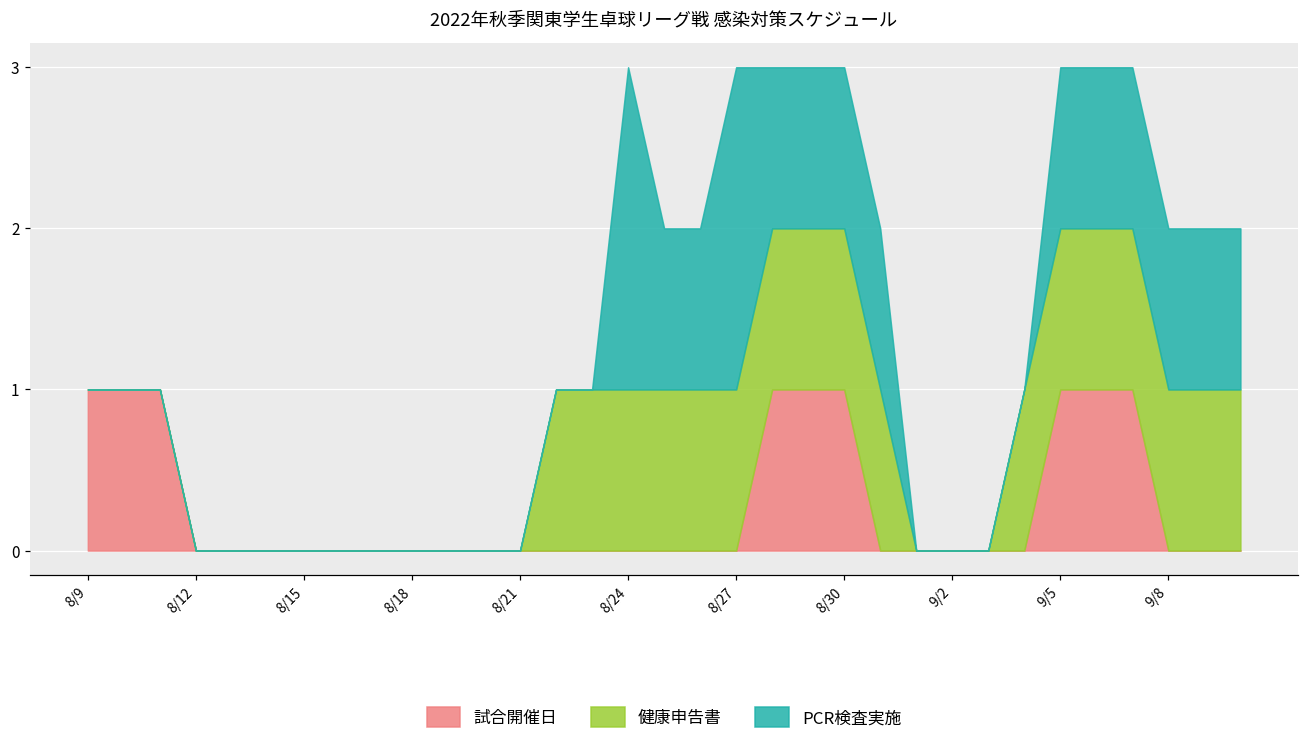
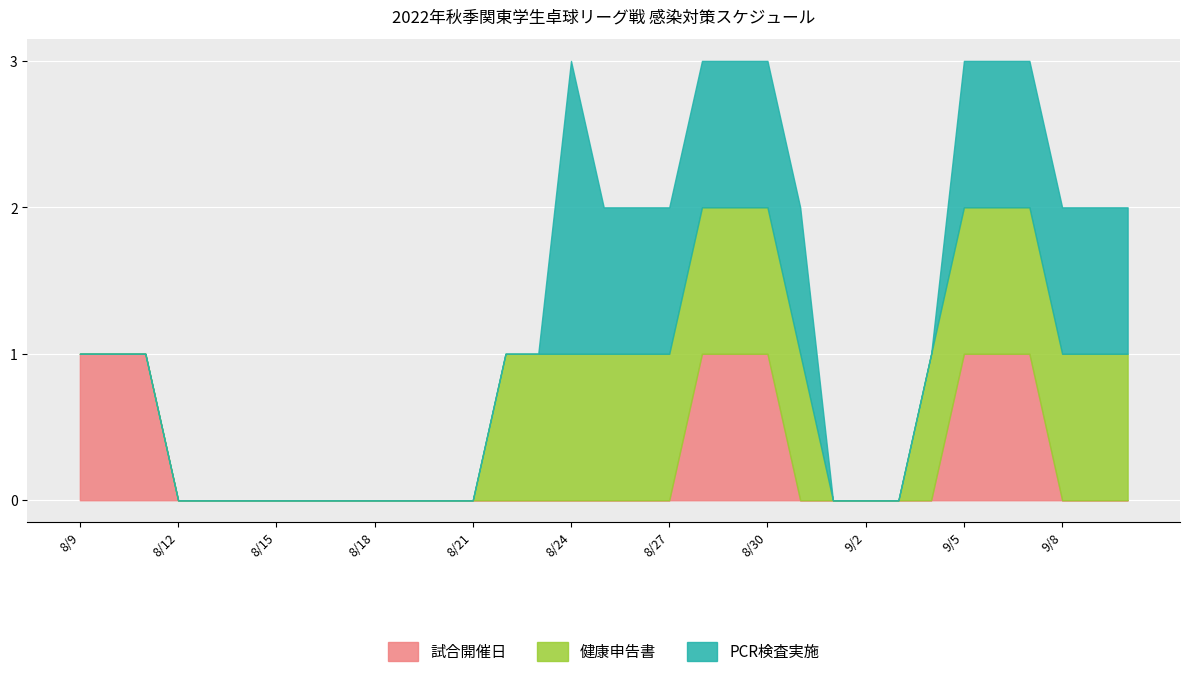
  {
    "試合開催日": {
      "8/24": 0,
      "8/27": 0,
      "8/30": 1,
      "9/5": 1,
      "9/8": 0
    },
    "PCR検査実施": {
      "8/24": 2,
-     "8/27": 2,
+     "8/27": 1,
      "8/30": 1,
      "9/5": 1,
      "9/8": 1
    }
  }
